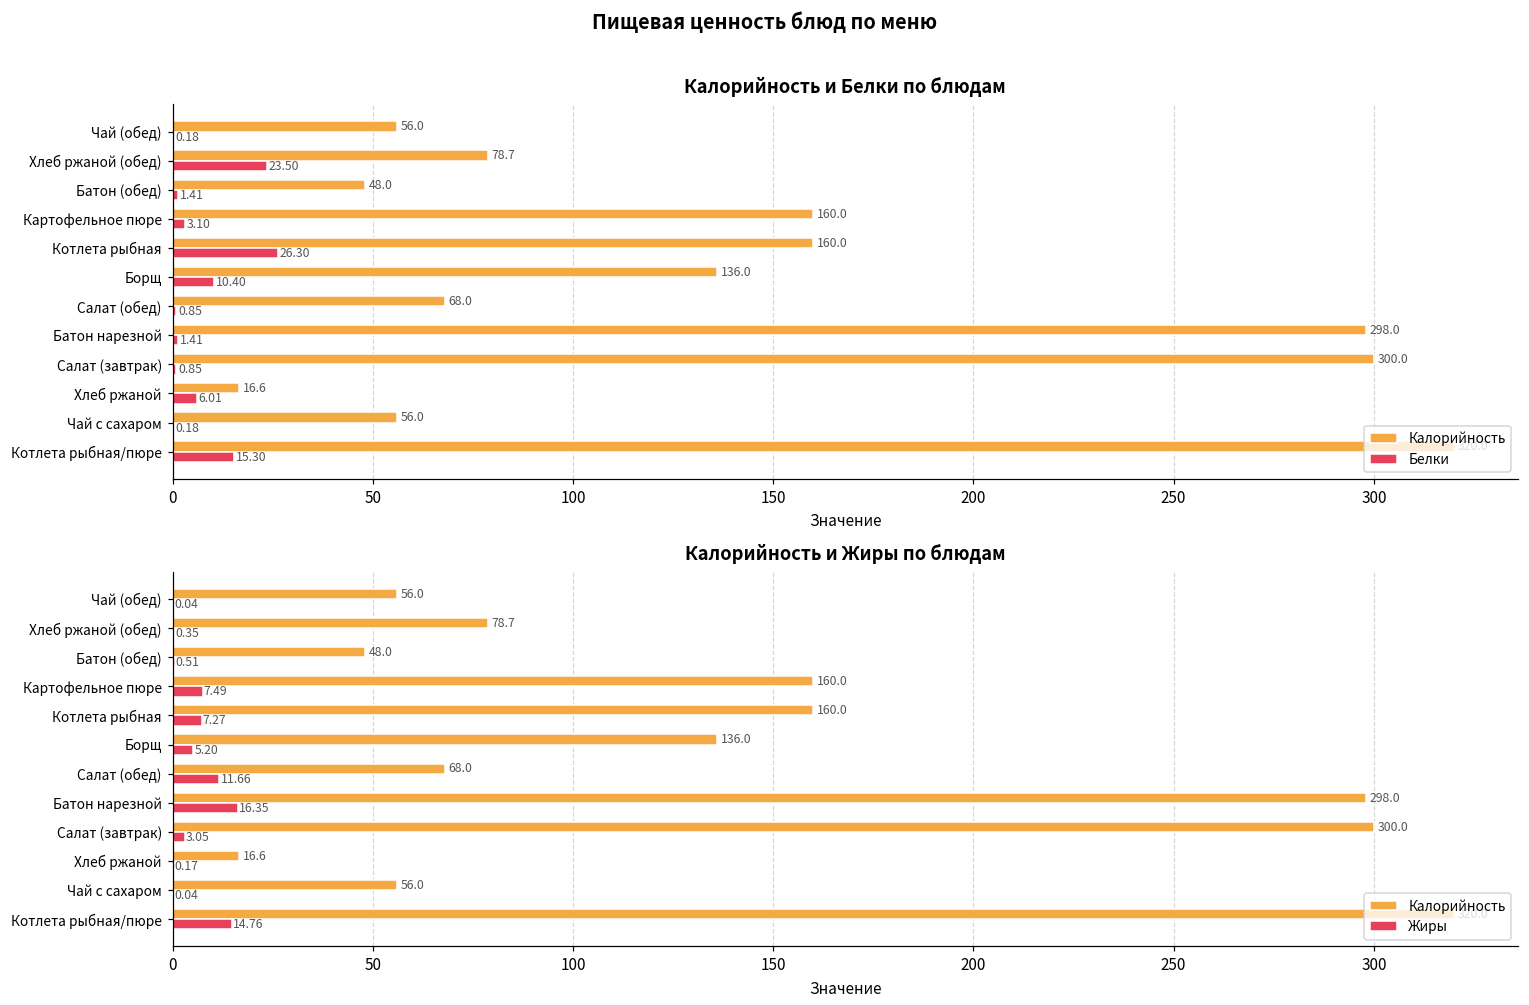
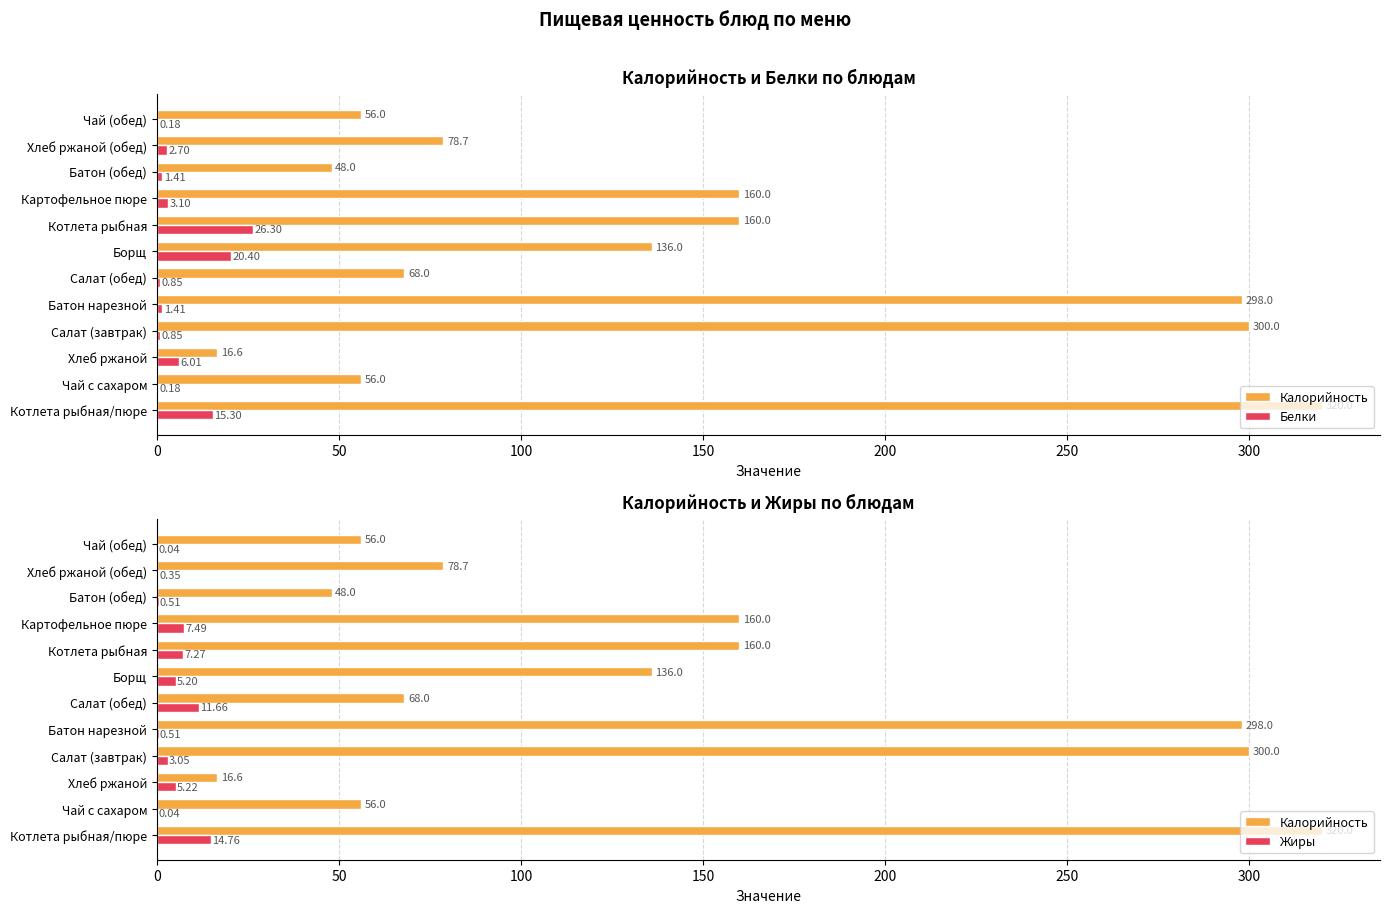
  {
    "Калорийность и Белки по блюдам": {
      "Калорийность": {
        "Чай (обед)": 56.0,
        "Хлеб ржаной (обед)": 78.7,
        "Батон (обед)": 48.0,
        "Картофельное пюре": 160.0,
        "Котлета рыбная": 160.0,
        "Борщ": 136.0,
        "Салат (обед)": 68.0,
        "Батон нарезной": 298.0,
        "Салат (завтрак)": 300.0,
        "Хлеб ржаной": 16.6,
        "Чай с сахаром": 56.0
      },
      "Белки": {
        "Чай (обед)": 0.18,
-       "Хлеб ржаной (обед)": 23.50,
+       "Хлеб ржаной (обед)": 2.70,
        "Батон (обед)": 1.41,
        "Картофельное пюре": 3.10,
        "Котлета рыбная": 26.30,
-       "Борщ": 10.40,
+       "Борщ": 20.40,
        "Салат (обед)": 0.85,
        "Батон нарезной": 1.41,
        "Салат (завтрак)": 0.85,
        "Хлеб ржаной": 6.01,
        "Чай с сахаром": 0.18,
        "Котлета рыбная/пюре": 15.30
      }
    },
    "Калорийность и Жиры по блюдам": {
      "Калорийность": {
        "Чай (обед)": 56.0,
        "Хлеб ржаной (обед)": 78.7,
        "Батон (обед)": 48.0,
        "Картофельное пюре": 160.0,
        "Котлета рыбная": 160.0,
        "Борщ": 136.0,
        "Салат (обед)": 68.0,
        "Батон нарезной": 298.0,
        "Салат (завтрак)": 300.0,
        "Хлеб ржаной": 16.6,
        "Чай с сахаром": 56.0
      },
      "Жиры": {
        "Чай (обед)": 0.04,
        "Хлеб ржаной (обед)": 0.35,
        "Батон (обед)": 0.51,
        "Картофельное пюре": 7.49,
        "Котлета рыбная": 7.27,
        "Борщ": 5.20,
        "Салат (обед)": 11.66,
-       "Батон нарезной": 16.35,
+       "Батон нарезной": 0.51,
        "Салат (завтрак)": 3.05,
-       "Хлеб ржаной": 0.17,
+       "Хлеб ржаной": 5.22,
        "Чай с сахаром": 0.04,
        "Котлета рыбная/пюре": 14.76
      }
    }
  }
